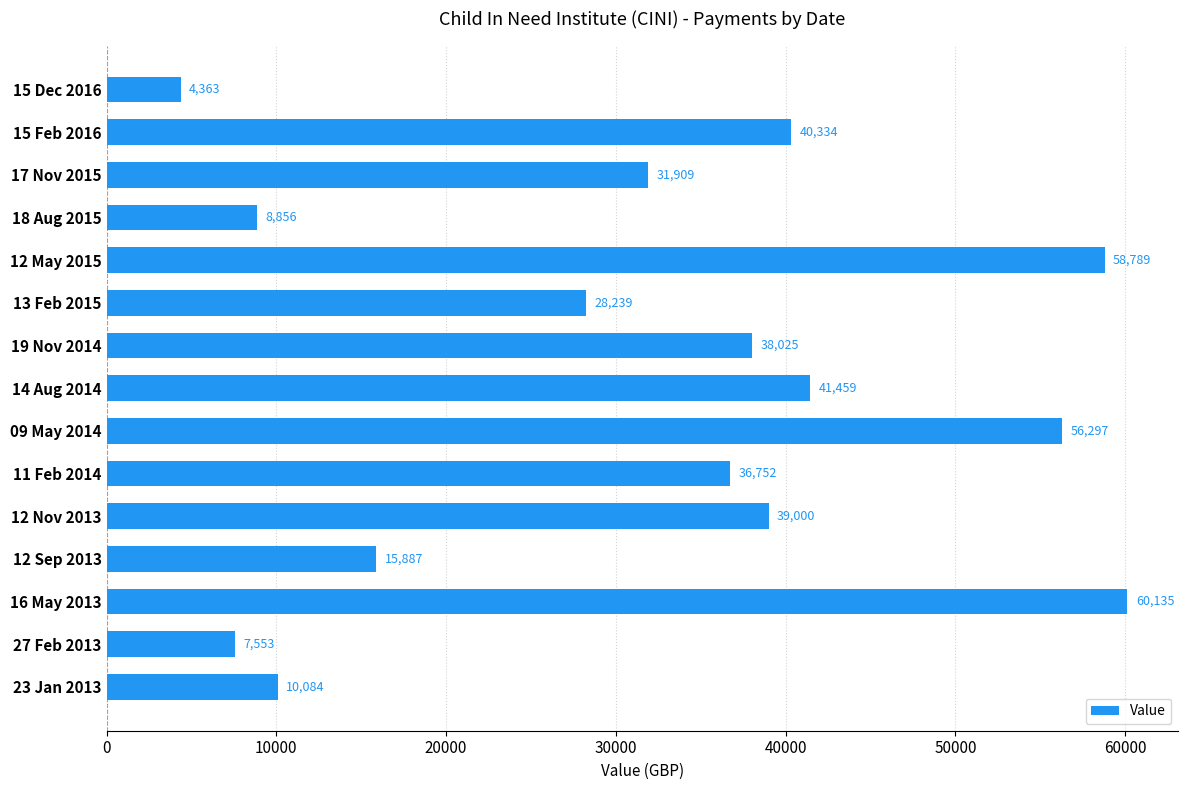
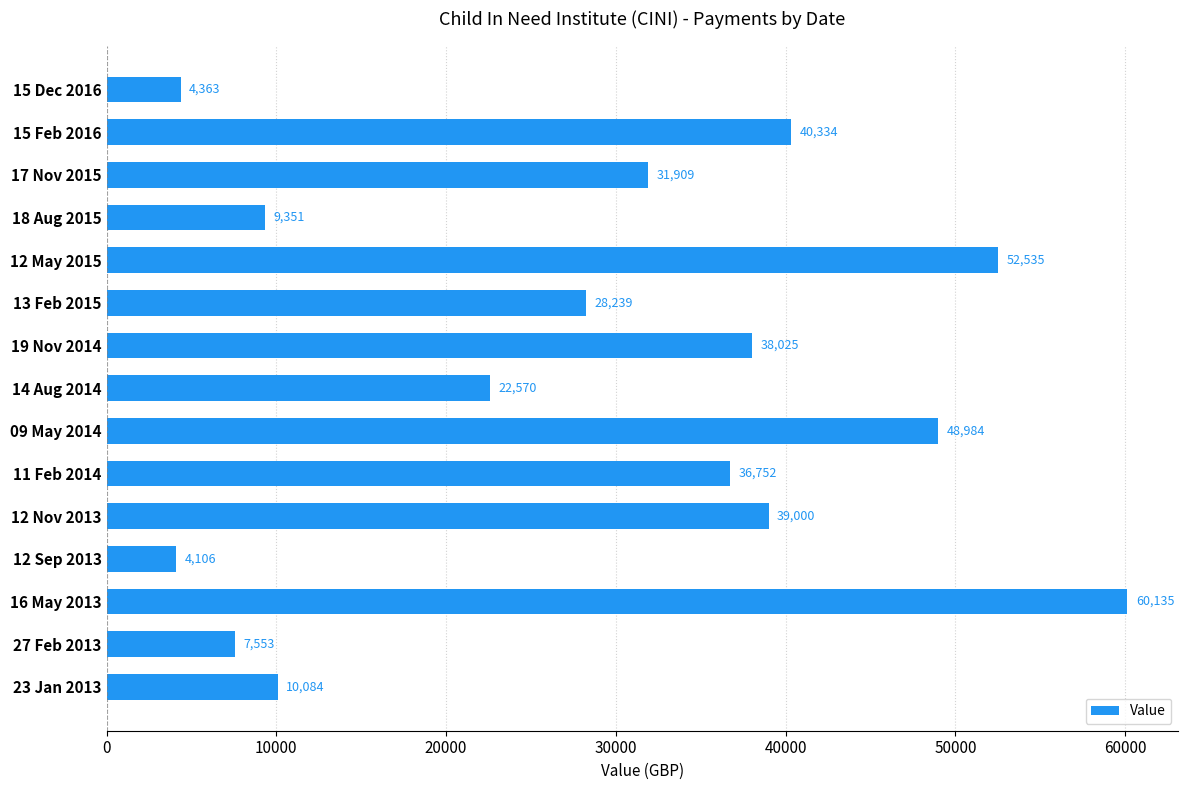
  {
    "15 Dec 2016": "4,363",
    "15 Feb 2016": "40,334",
    "17 Nov 2015": "31,909",
-   "18 Aug 2015": "8,856",
-   "12 May 2015": "58,789",
+   "18 Aug 2015": "9,351",
+   "12 May 2015": "52,535",
    "13 Feb 2015": "28,239",
    "19 Nov 2014": "38,025",
-   "14 Aug 2014": "41,459",
-   "09 May 2014": "56,297",
+   "14 Aug 2014": "22,570",
+   "09 May 2014": "48,984",
    "11 Feb 2014": "36,752",
    "12 Nov 2013": "39,000",
-   "12 Sep 2013": "15,887",
+   "12 Sep 2013": "4,106",
    "16 May 2013": "60,135",
    "27 Feb 2013": "7,553",
    "23 Jan 2013": "10,084"
  }
